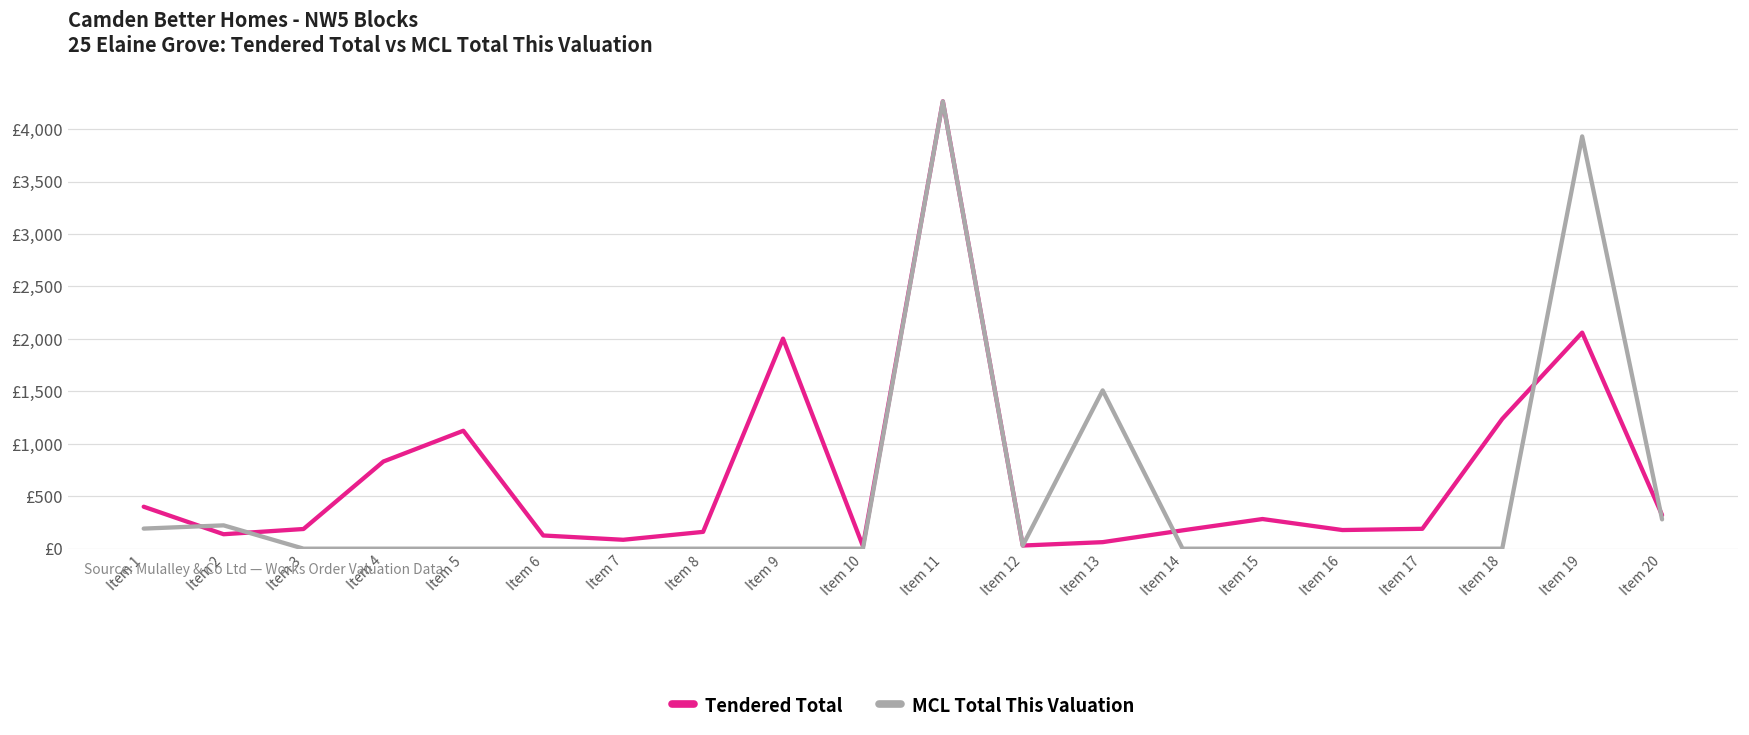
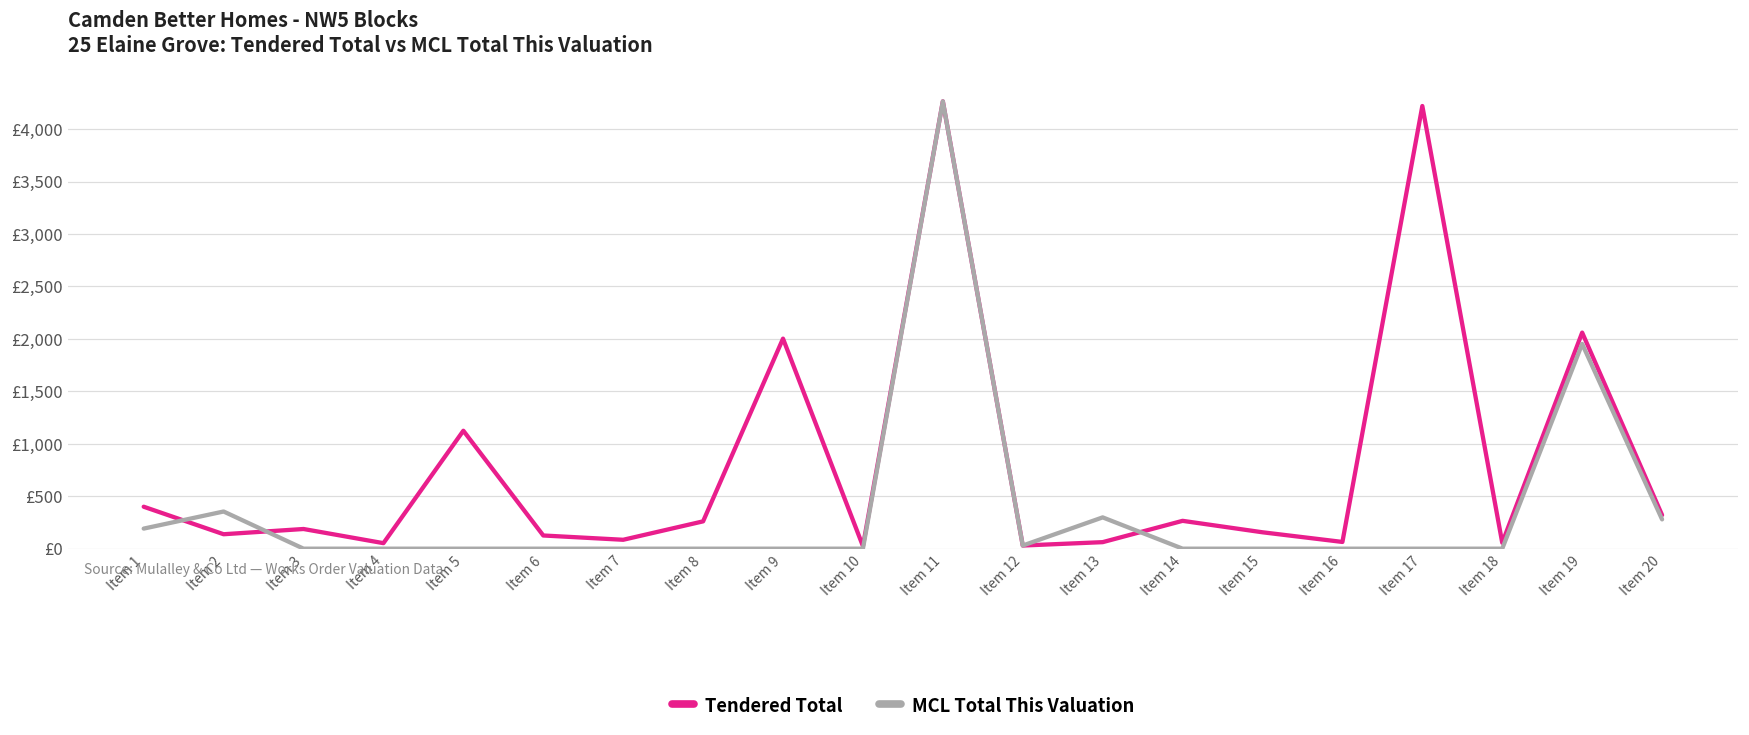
  {
    "Tendered Total": {
      "Item 1": "£400",
      "Item 2": "£100",
      "Item 3": "£200",
-     "Item 4": "£800",
+     "Item 4": "£100",
      "Item 5": "£1,100",
      "Item 6": "£100",
      "Item 7": "£100",
-     "Item 8": "£200",
+     "Item 8": "£300",
      "Item 9": "£2,000",
      "Item 13": "£100",
-     "Item 14": "£200",
-     "Item 15": "£300",
-     "Item 16": "£200",
-     "Item 17": "£200",
-     "Item 18": "£1,200",
+     "Item 14": "£300",
+     "Item 15": "£200",
+     "Item 16": "£100",
+     "Item 17": "£4,200",
+     "Item 18": "£100",
      "Item 19": "£2,100",
      "Item 20": "£300"
    },
    "MCL Total This Valuation": {
      "Item 1": "£200",
-     "Item 2": "£200",
+     "Item 2": "£400",
      "Item 3": "£0",
      "Item 4": "£0",
      "Item 5": "£0",
      "Item 6": "£0",
      "Item 7": "£0",
      "Item 8": "£0",
      "Item 9": "£0",
-     "Item 13": "£1,500",
+     "Item 13": "£300",
      "Item 14": "£0",
      "Item 15": "£0",
      "Item 16": "£0",
      "Item 17": "£0",
      "Item 18": "£0",
-     "Item 19": "£3,900",
+     "Item 19": "£2,000",
      "Item 20": "£300"
    }
  }
